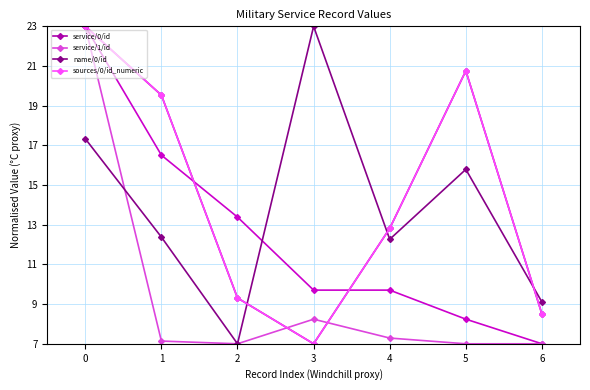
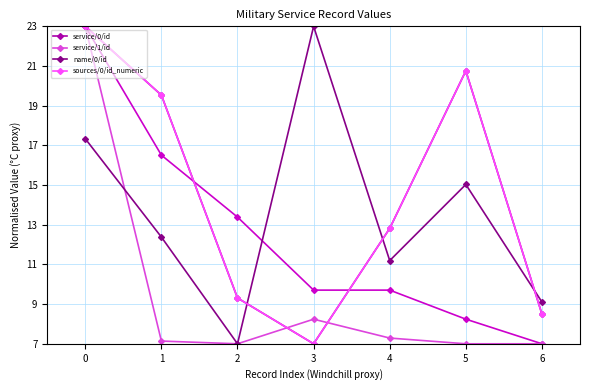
  {
    "name/0/id": {
      "0": 17.3,
      "1": 12.4,
      "3": 23.0,
-     "4": 12.3,
-     "5": 15.8,
+     "4": 11.2,
+     "5": 15.0,
      "6": 9.1
    }
  }
